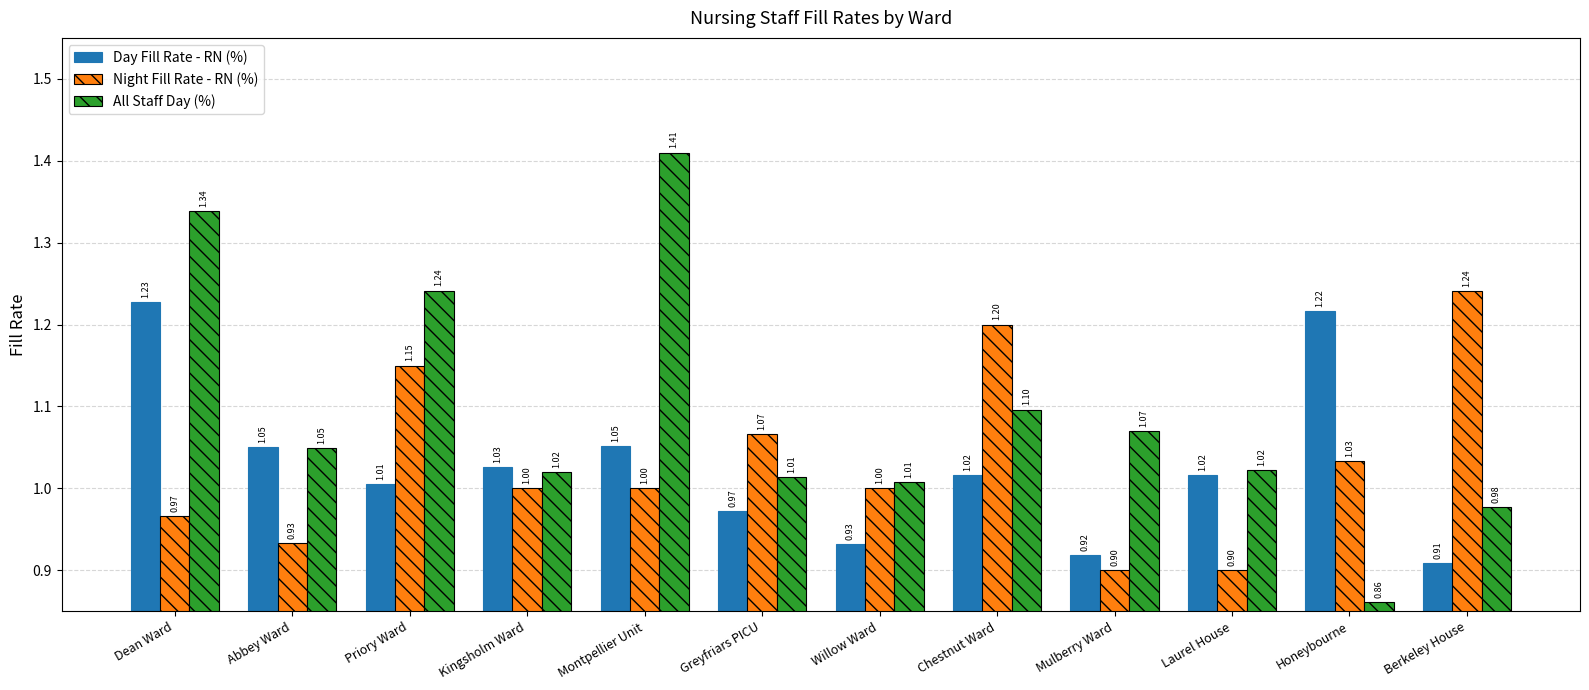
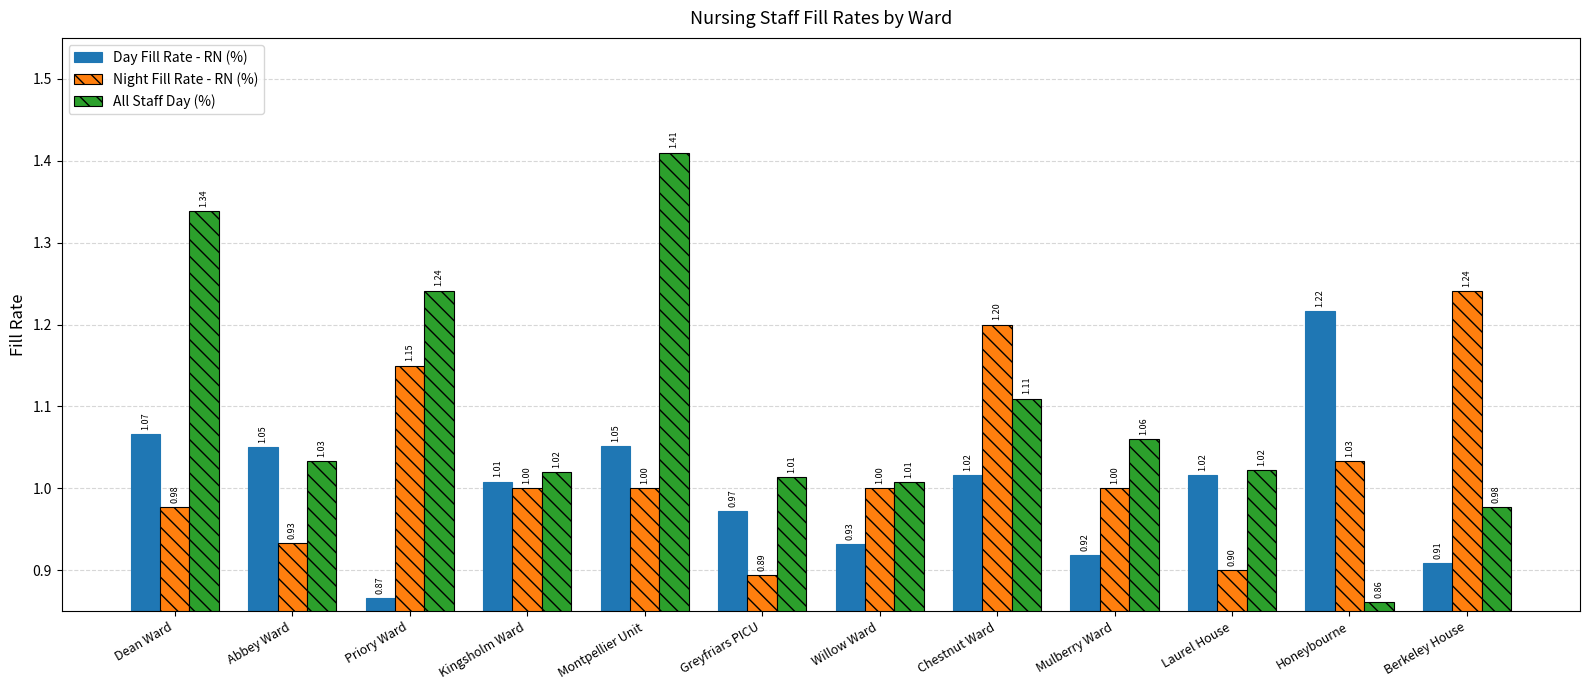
  {
    "Day Fill Rate - RN (%)": {
-     "Dean Ward": 1.23,
+     "Dean Ward": 1.07,
      "Abbey Ward": 1.05,
-     "Priory Ward": 1.01,
-     "Kingsholm Ward": 1.03,
+     "Priory Ward": 0.87,
+     "Kingsholm Ward": 1.01,
      "Montpellier Unit": 1.05,
      "Greyfriars PICU": 0.97,
      "Willow Ward": 0.93,
      "Chestnut Ward": 1.02,
      "Mulberry Ward": 0.92,
      "Laurel House": 1.02,
      "Honeybourne": 1.22,
      "Berkeley House": 0.91
    },
    "Night Fill Rate - RN (%)": {
-     "Dean Ward": 0.97,
+     "Dean Ward": 0.98,
      "Abbey Ward": 0.93,
      "Priory Ward": 1.15,
      "Kingsholm Ward": 1.00,
      "Montpellier Unit": 1.00,
-     "Greyfriars PICU": 1.07,
+     "Greyfriars PICU": 0.89,
      "Willow Ward": 1.00,
      "Chestnut Ward": 1.20,
-     "Mulberry Ward": 0.90,
+     "Mulberry Ward": 1.00,
      "Laurel House": 0.90,
      "Honeybourne": 1.03,
      "Berkeley House": 1.24
    },
    "All Staff Day (%)": {
      "Dean Ward": 1.34,
-     "Abbey Ward": 1.05,
+     "Abbey Ward": 1.03,
      "Priory Ward": 1.24,
      "Kingsholm Ward": 1.02,
      "Montpellier Unit": 1.41,
      "Greyfriars PICU": 1.01,
      "Willow Ward": 1.01,
-     "Chestnut Ward": 1.10,
-     "Mulberry Ward": 1.07,
+     "Chestnut Ward": 1.11,
+     "Mulberry Ward": 1.06,
      "Laurel House": 1.02,
      "Honeybourne": 0.86,
      "Berkeley House": 0.98
    }
  }
